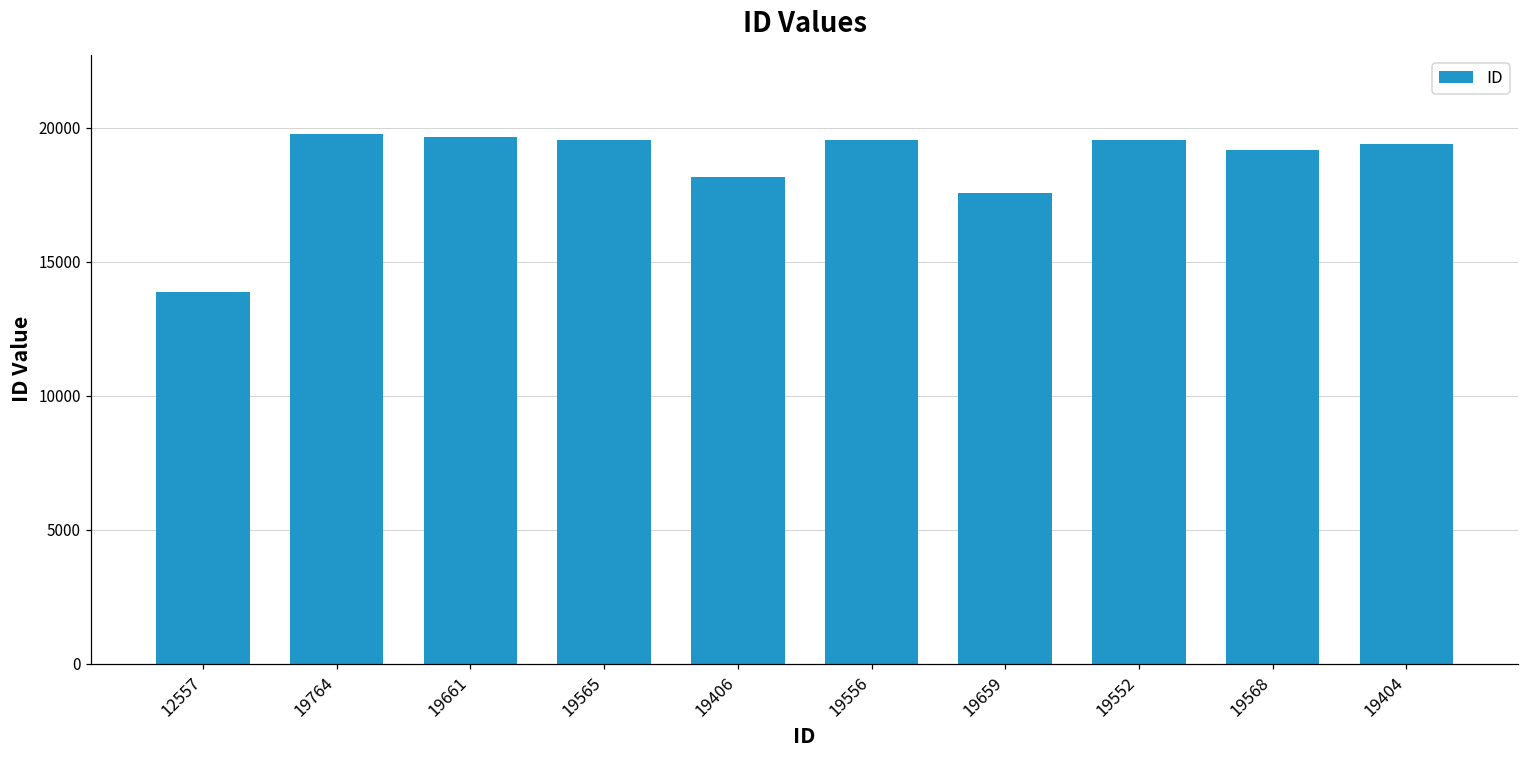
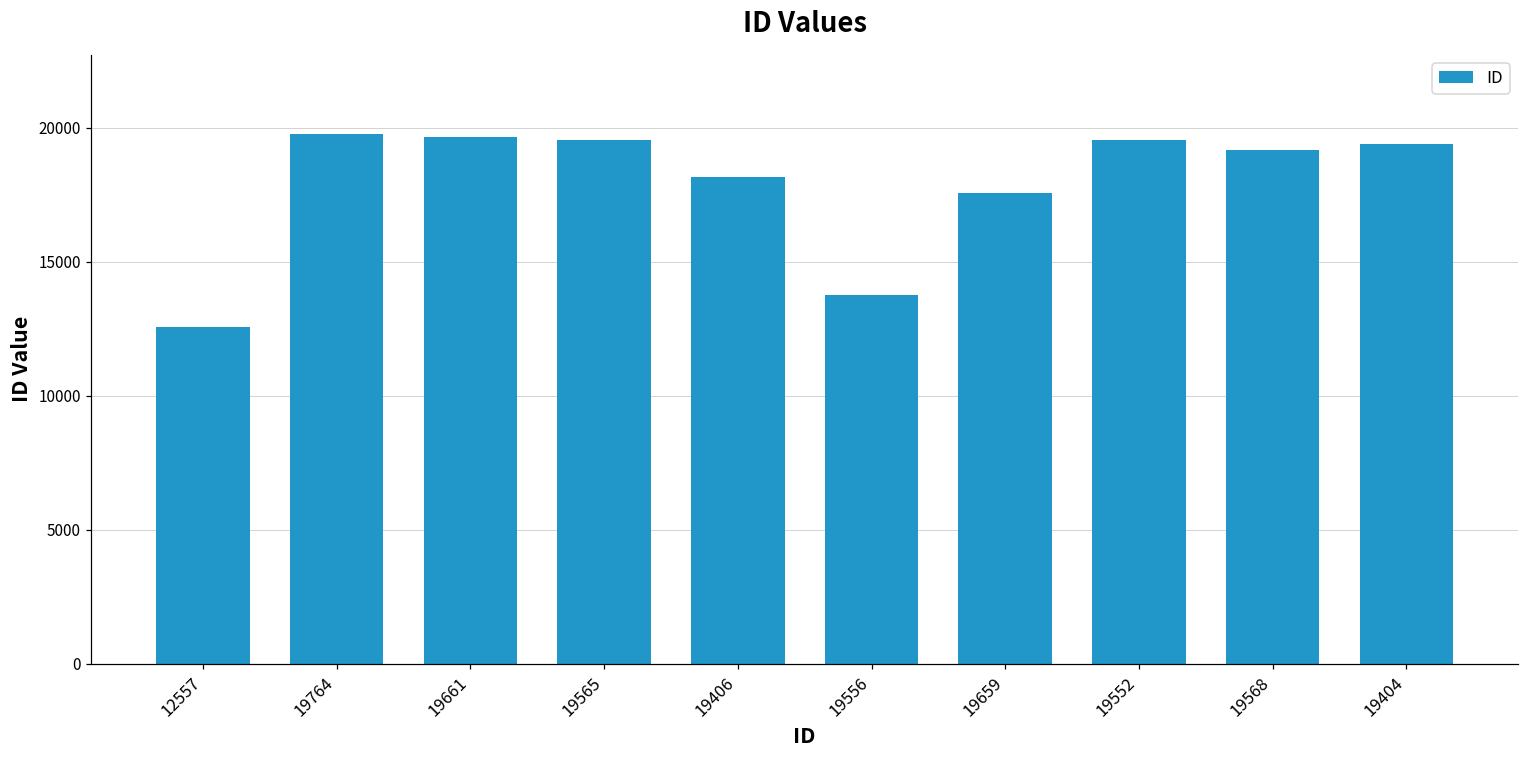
  {
-   "12557": 13900,
+   "12557": 12600,
    "19764": 19800,
    "19661": 19700,
    "19565": 19600,
    "19406": 18200,
-   "19556": 19600,
+   "19556": 13800,
    "19659": 17600,
    "19552": 19600,
    "19568": 19200,
    "19404": 19400
  }
